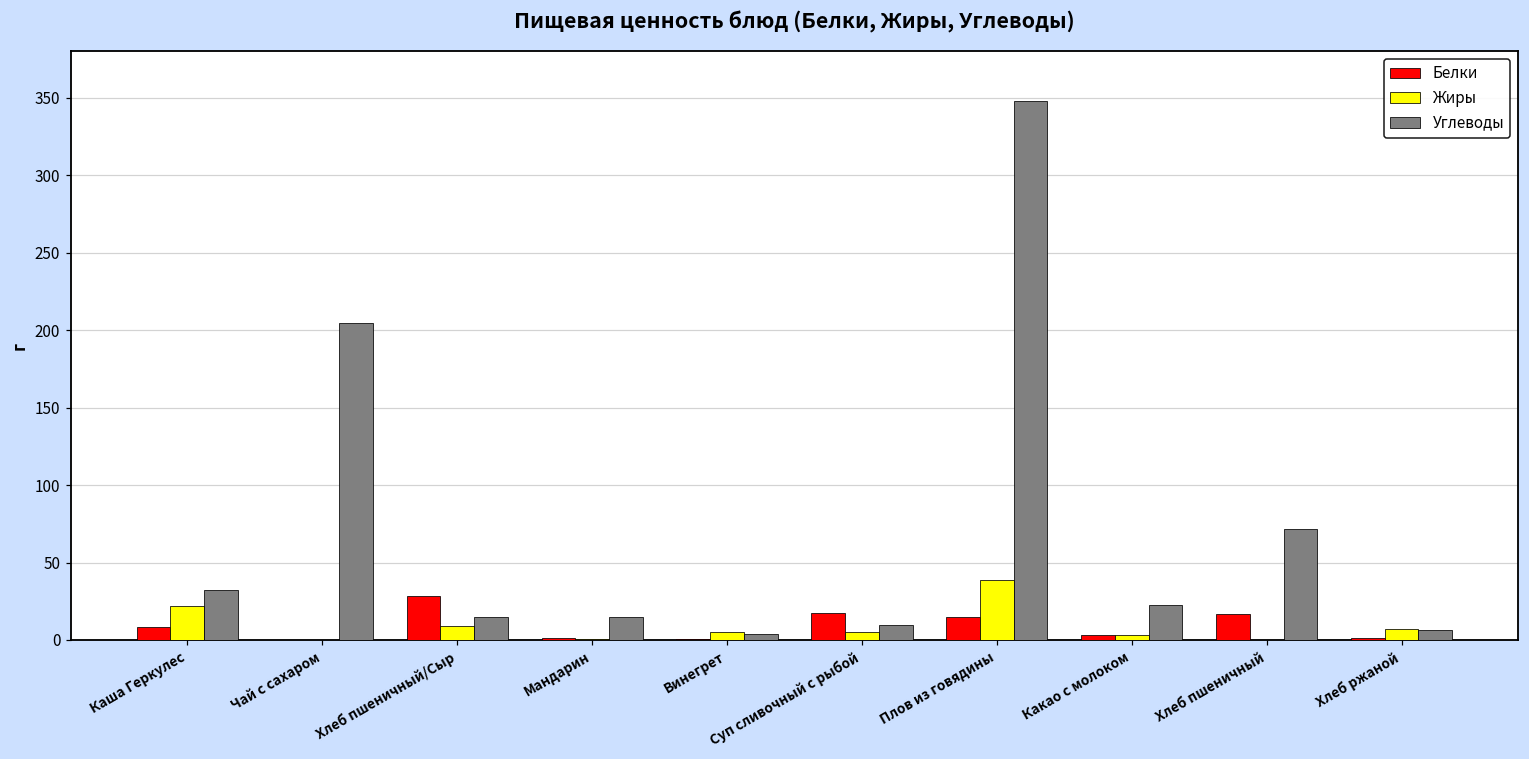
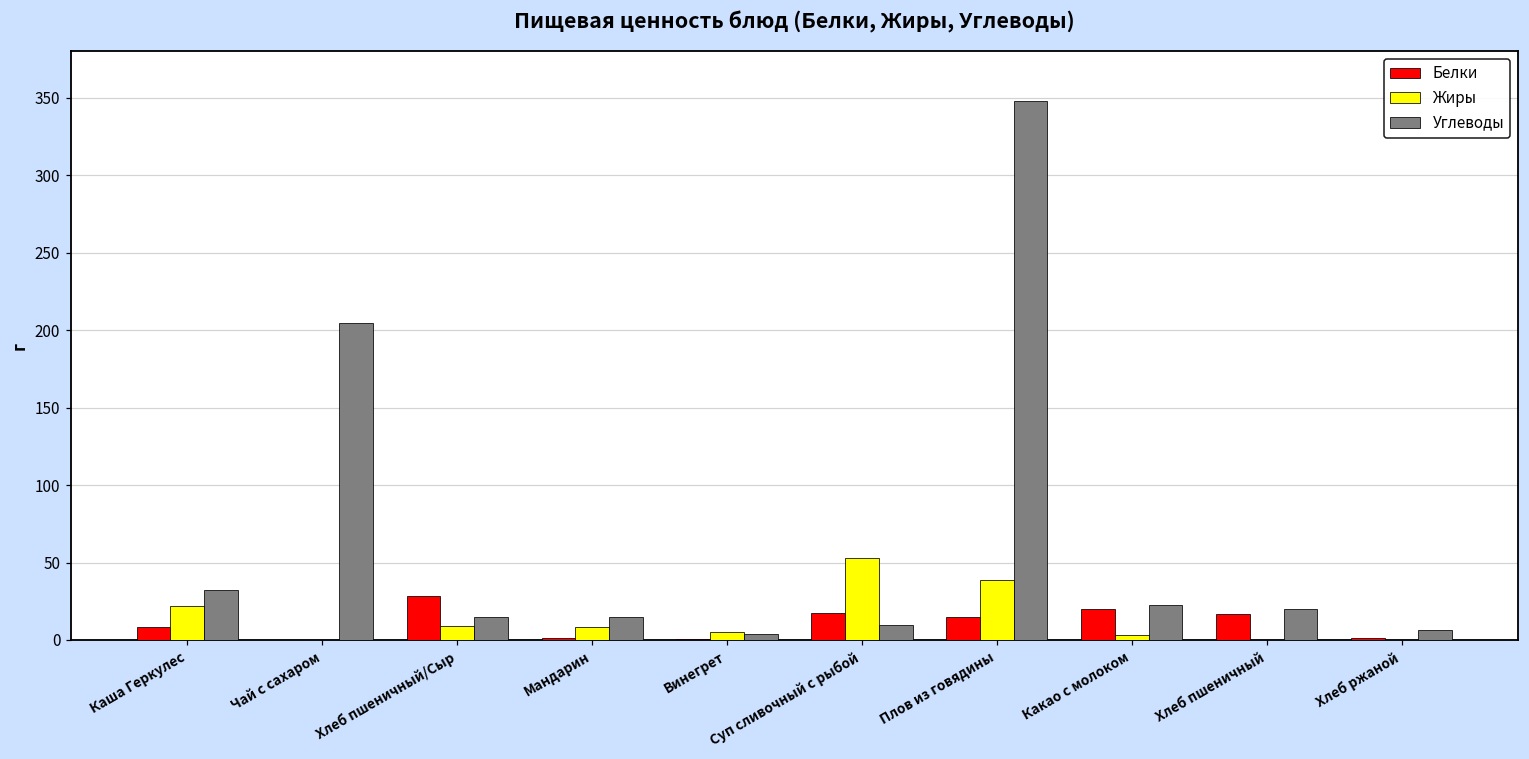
  {
    "Белки": {
      "Каша Геркулес": 8,
      "Хлеб пшеничный/Сыр": 28,
      "Суп сливочный с рыбой": 17,
      "Плов из говядины": 15,
-     "Какао с молоком": 4,
+     "Какао с молоком": 20,
      "Хлеб пшеничный": 17
    },
    "Жиры": {
      "Каша Геркулес": 22,
      "Чай с сахаром": 0,
      "Хлеб пшеничный/Сыр": 9,
-     "Мандарин": 0,
+     "Мандарин": 8,
      "Винегрет": 5,
-     "Суп сливочный с рыбой": 5,
+     "Суп сливочный с рыбой": 53,
      "Плов из говядины": 39,
      "Какао с молоком": 3,
-     "Хлеб ржаной": 7
+     "Хлеб ржаной": 0
    },
    "Углеводы": {
      "Каша Геркулес": 32,
      "Чай с сахаром": 205,
      "Хлеб пшеничный/Сыр": 15,
      "Мандарин": 15,
      "Винегрет": 4,
      "Суп сливочный с рыбой": 10,
      "Плов из говядины": 348,
      "Какао с молоком": 22,
-     "Хлеб пшеничный": 72,
+     "Хлеб пшеничный": 20,
      "Хлеб ржаной": 7
    }
  }
